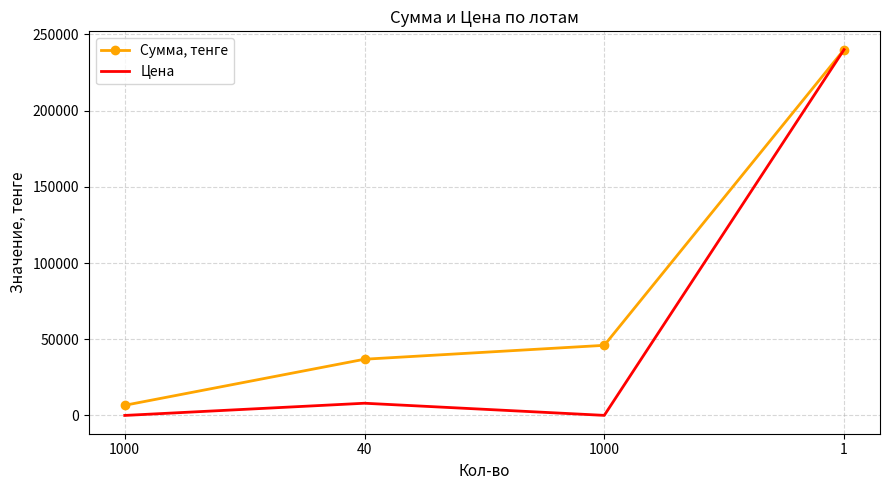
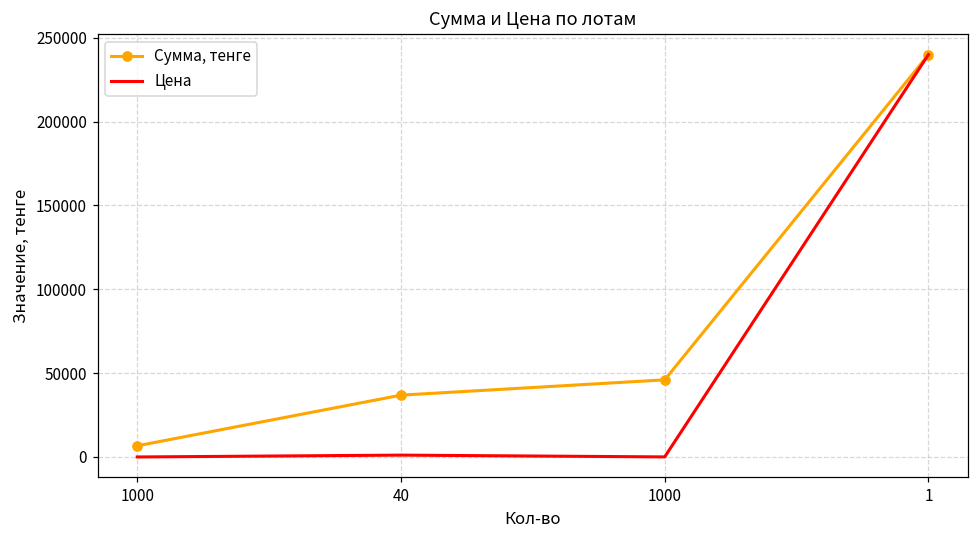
  {
    "Сумма, тенге": {
      "40": 37000
    },
    "Цена": {
-     "40": 8000
+     "40": 1000
    }
  }
